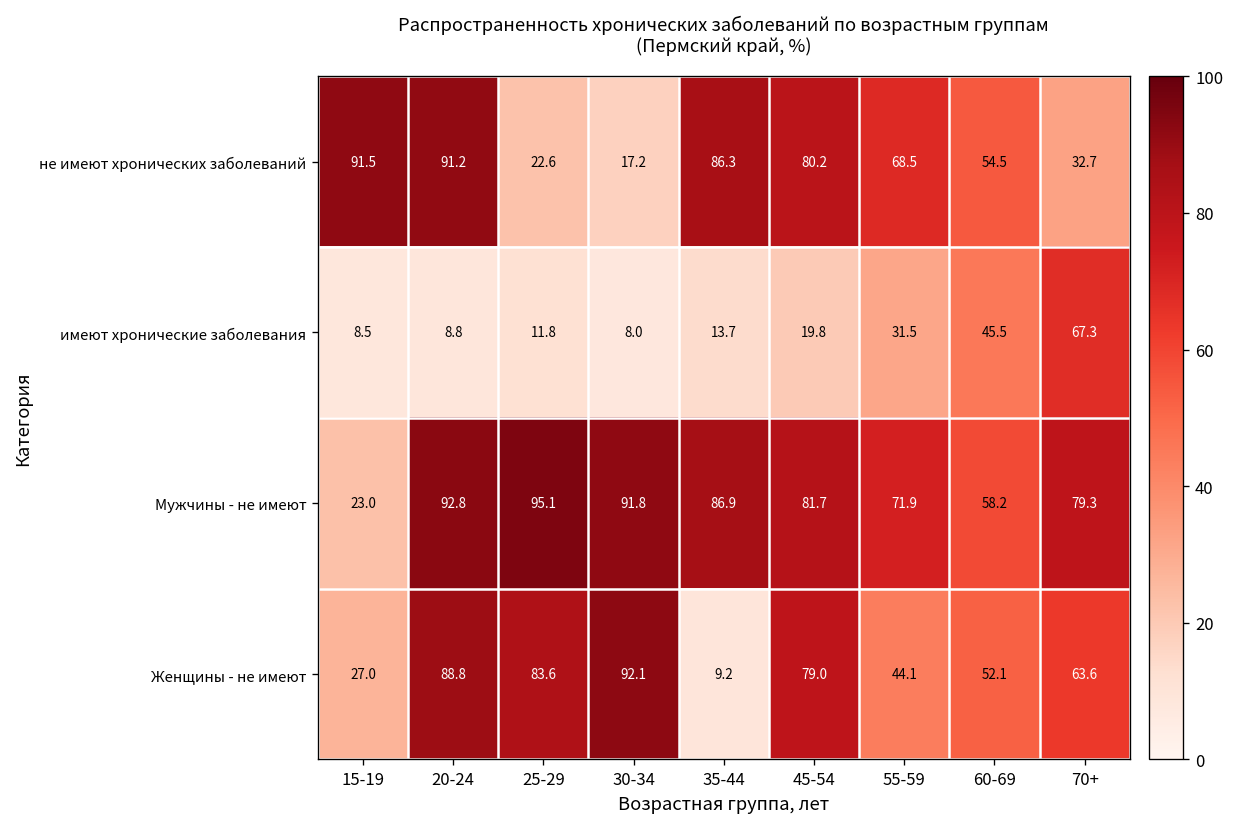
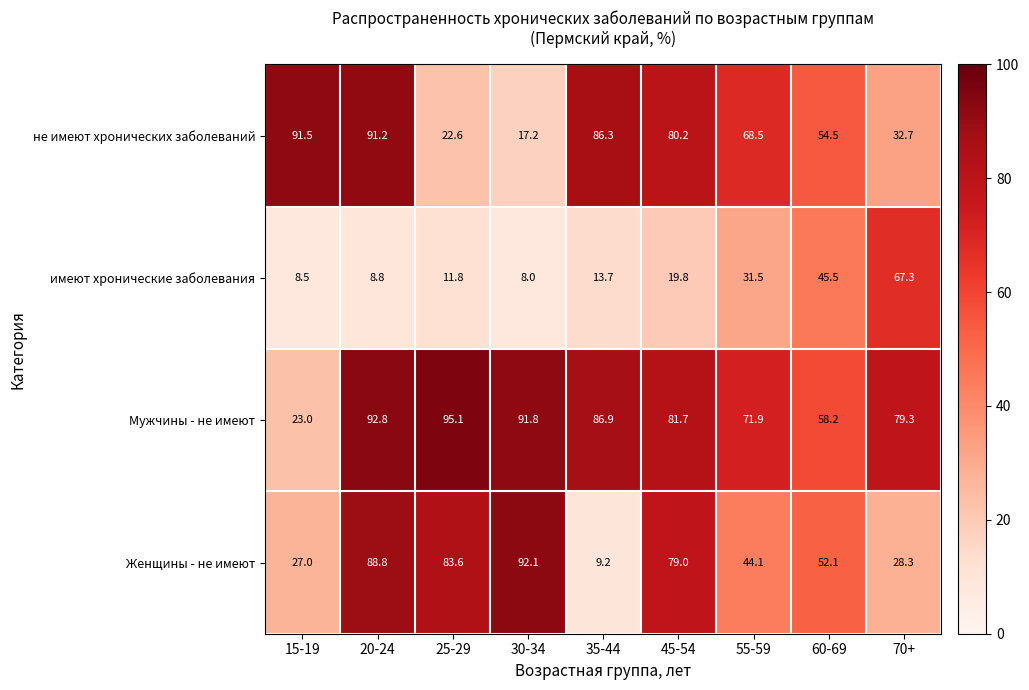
  {
    "не имеют хронических заболеваний": {
      "15-19": 91.5,
      "20-24": 91.2,
      "25-29": 22.6,
      "30-34": 17.2,
      "35-44": 86.3,
      "45-54": 80.2,
      "55-59": 68.5,
      "60-69": 54.5,
      "70+": 32.7
    },
    "имеют хронические заболевания": {
      "15-19": 8.5,
      "20-24": 8.8,
      "25-29": 11.8,
      "30-34": 8.0,
      "35-44": 13.7,
      "45-54": 19.8,
      "55-59": 31.5,
      "60-69": 45.5,
      "70+": 67.3
    },
    "Мужчины - не имеют": {
      "15-19": 23.0,
      "20-24": 92.8,
      "25-29": 95.1,
      "30-34": 91.8,
      "35-44": 86.9,
      "45-54": 81.7,
      "55-59": 71.9,
      "60-69": 58.2,
      "70+": 79.3
    },
    "Женщины - не имеют": {
      "15-19": 27.0,
      "20-24": 88.8,
      "25-29": 83.6,
      "30-34": 92.1,
      "35-44": 9.2,
      "45-54": 79.0,
      "55-59": 44.1,
      "60-69": 52.1,
-     "70+": 63.6
+     "70+": 28.3
    }
  }
